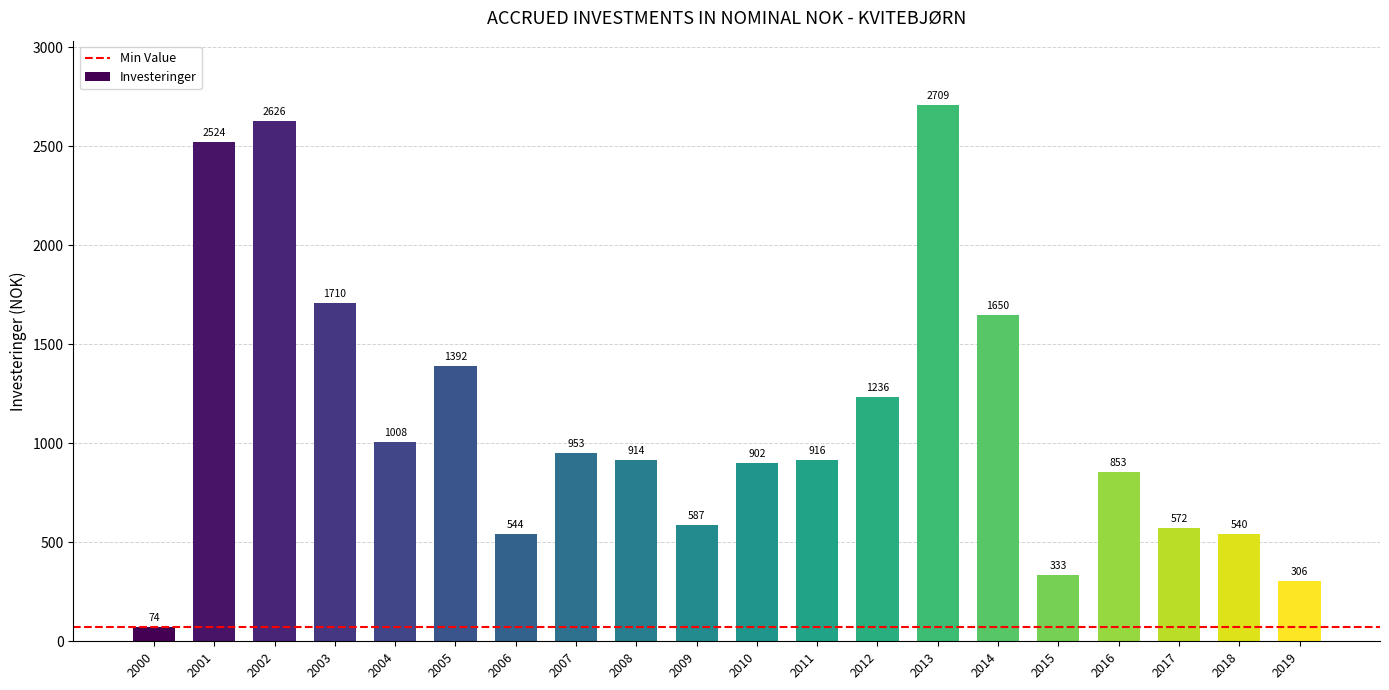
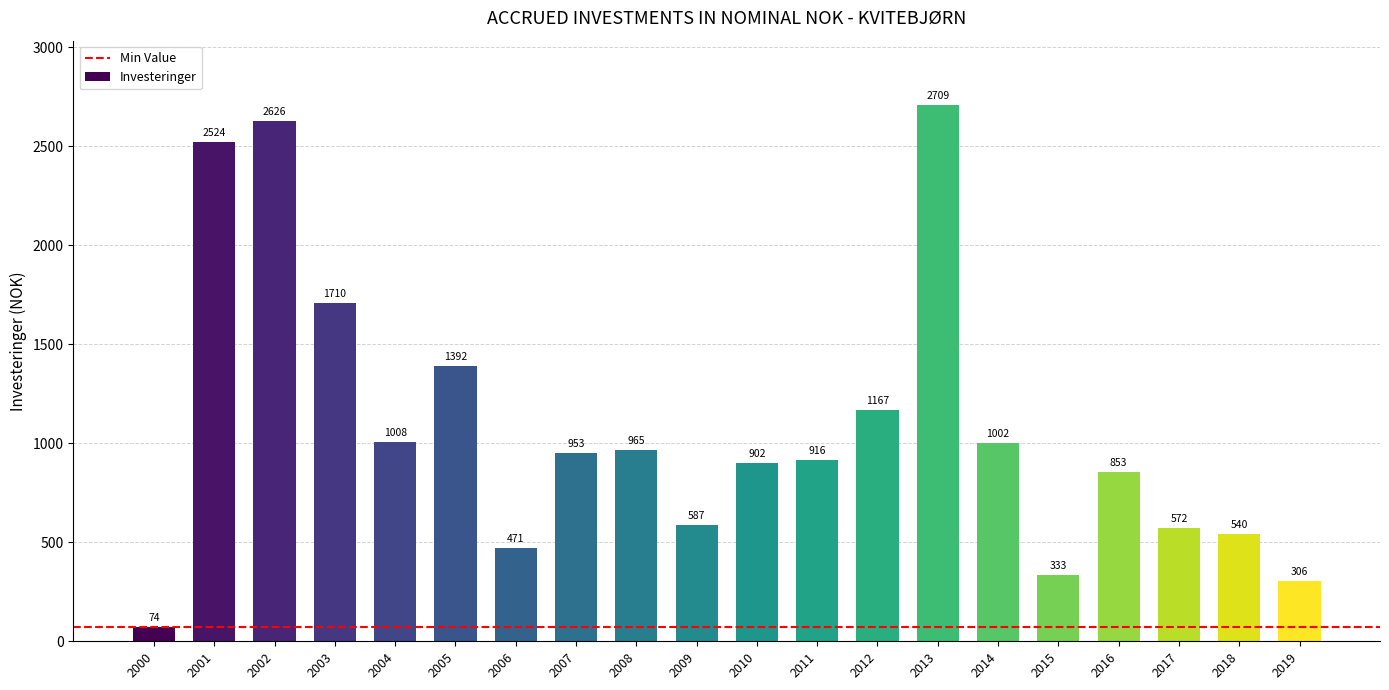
  {
    "2000": 74,
    "2001": 2524,
    "2002": 2626,
    "2003": 1710,
    "2004": 1008,
    "2005": 1392,
-   "2006": 544,
+   "2006": 471,
    "2007": 953,
-   "2008": 914,
+   "2008": 965,
    "2009": 587,
    "2010": 902,
    "2011": 916,
-   "2012": 1236,
+   "2012": 1167,
    "2013": 2709,
-   "2014": 1650,
+   "2014": 1002,
    "2015": 333,
    "2016": 853,
    "2017": 572,
    "2018": 540,
    "2019": 306
  }
